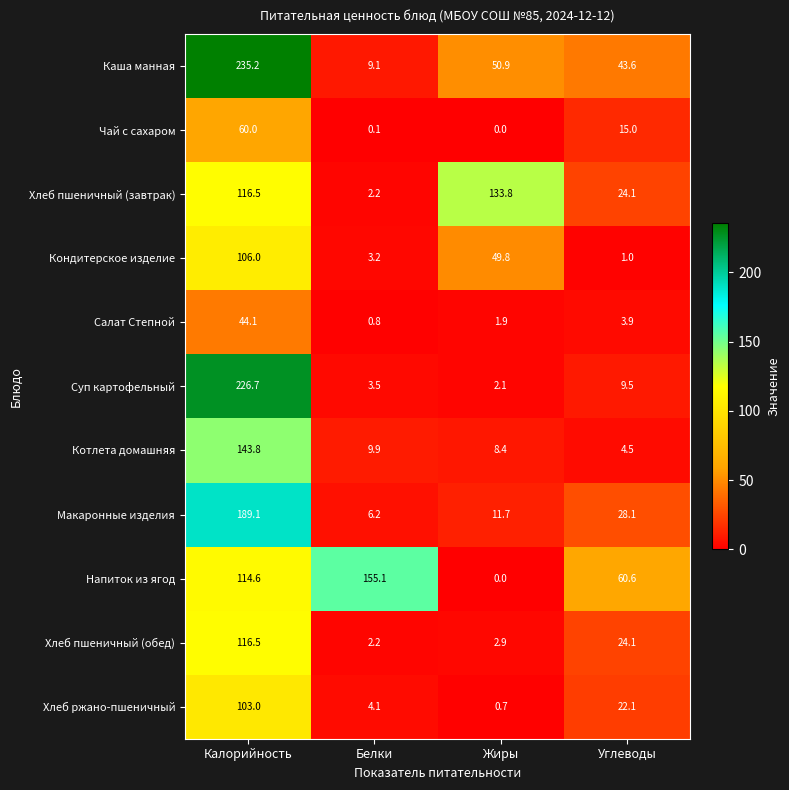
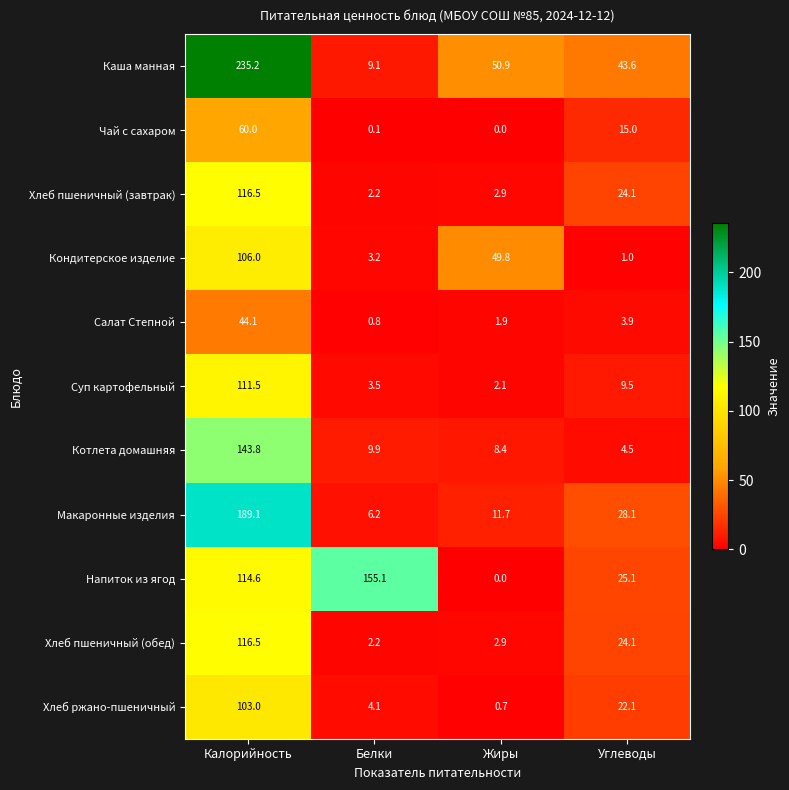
  {
    "Каша манная": {
      "Калорийность": 235.2,
      "Белки": 9.1,
      "Жиры": 50.9,
      "Углеводы": 43.6
    },
    "Чай с сахаром": {
      "Калорийность": 60.0,
      "Белки": 0.1,
      "Жиры": 0.0,
      "Углеводы": 15.0
    },
    "Хлеб пшеничный (завтрак)": {
      "Калорийность": 116.5,
      "Белки": 2.2,
-     "Жиры": 133.8,
+     "Жиры": 2.9,
      "Углеводы": 24.1
    },
    "Кондитерское изделие": {
      "Калорийность": 106.0,
      "Белки": 3.2,
      "Жиры": 49.8,
      "Углеводы": 1.0
    },
    "Салат Степной": {
      "Калорийность": 44.1,
      "Белки": 0.8,
      "Жиры": 1.9,
      "Углеводы": 3.9
    },
    "Суп картофельный": {
-     "Калорийность": 226.7,
+     "Калорийность": 111.5,
      "Белки": 3.5,
      "Жиры": 2.1,
      "Углеводы": 9.5
    },
    "Котлета домашняя": {
      "Калорийность": 143.8,
      "Белки": 9.9,
      "Жиры": 8.4,
      "Углеводы": 4.5
    },
    "Макаронные изделия": {
      "Калорийность": 189.1,
      "Белки": 6.2,
      "Жиры": 11.7,
      "Углеводы": 28.1
    },
    "Напиток из ягод": {
      "Калорийность": 114.6,
      "Белки": 155.1,
      "Жиры": 0.0,
-     "Углеводы": 60.6
+     "Углеводы": 25.1
    },
    "Хлеб пшеничный (обед)": {
      "Калорийность": 116.5,
      "Белки": 2.2,
      "Жиры": 2.9,
      "Углеводы": 24.1
    },
    "Хлеб ржано-пшеничный": {
      "Калорийность": 103.0,
      "Белки": 4.1,
      "Жиры": 0.7,
      "Углеводы": 22.1
    }
  }
